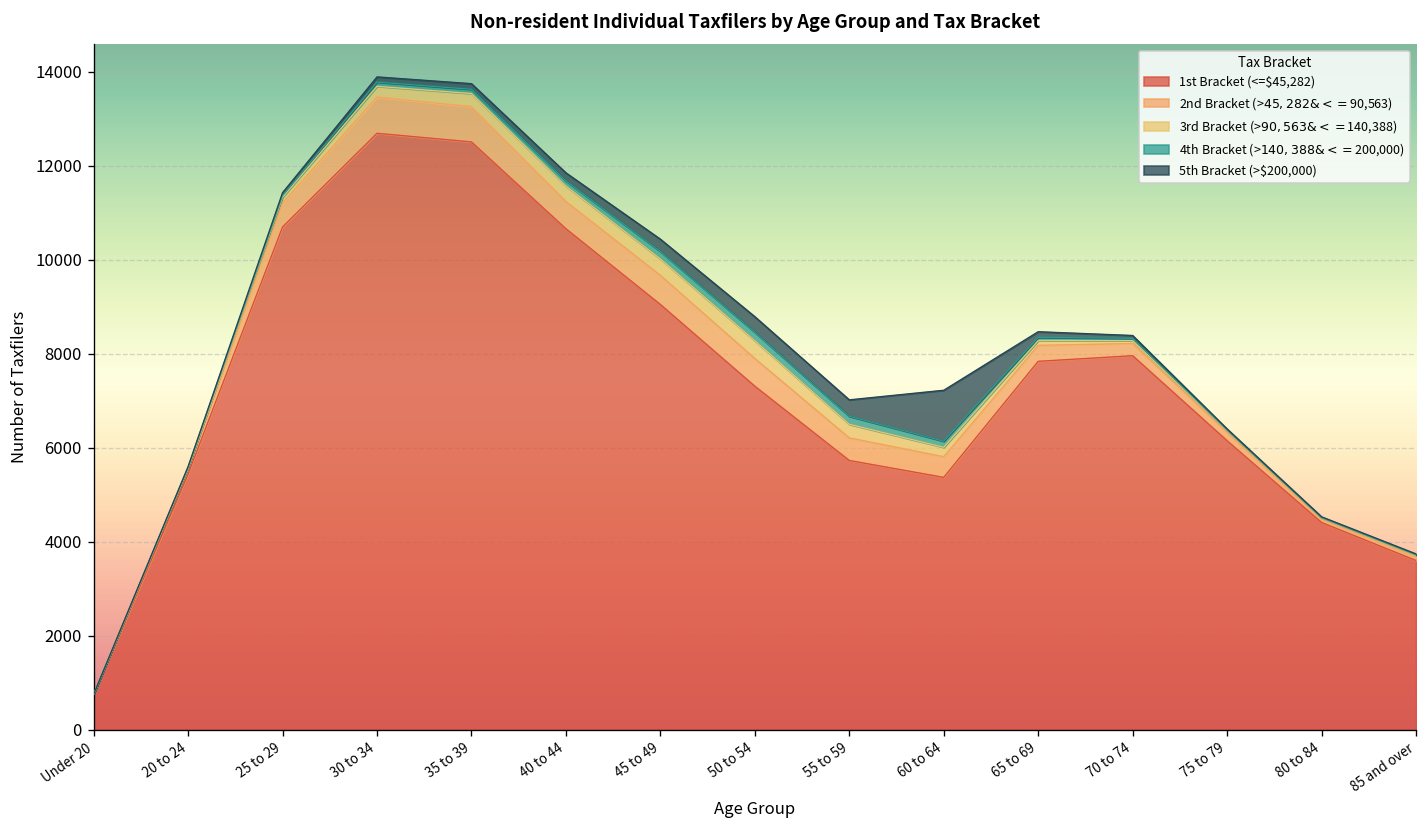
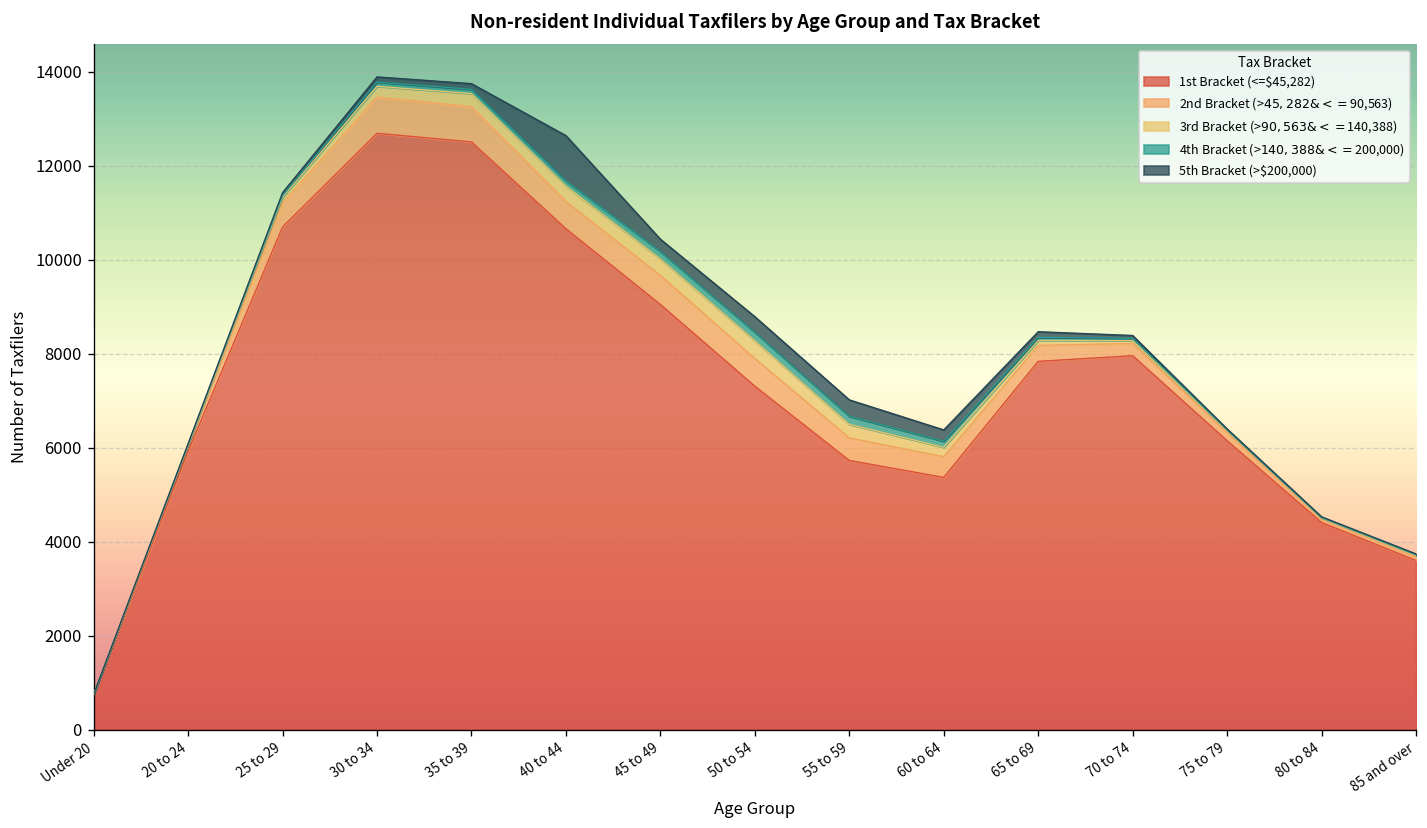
  {
    "1st Bracket (<=$45,282)": {
-     "20 to 24": 5400,
+     "20 to 24": 5900,
      "25 to 29": 10700,
      "30 to 34": 12700,
      "35 to 39": 12500,
      "40 to 44": 10700,
      "45 to 49": 9100,
      "50 to 54": 7300,
      "55 to 59": 5700,
      "60 to 64": 5400,
      "65 to 69": 7800,
      "70 to 74": 8000,
      "75 to 79": 6200,
      "80 to 84": 4400,
      "85 and over": 3600
    },
    "5th Bracket (>$200,000)": {
      "30 to 34": 100,
      "35 to 39": 100,
-     "40 to 44": 200,
+     "40 to 44": 1000,
      "45 to 49": 300,
      "50 to 54": 300,
      "55 to 59": 400,
-     "60 to 64": 1100,
+     "60 to 64": 200,
      "65 to 69": 100
    }
  }
